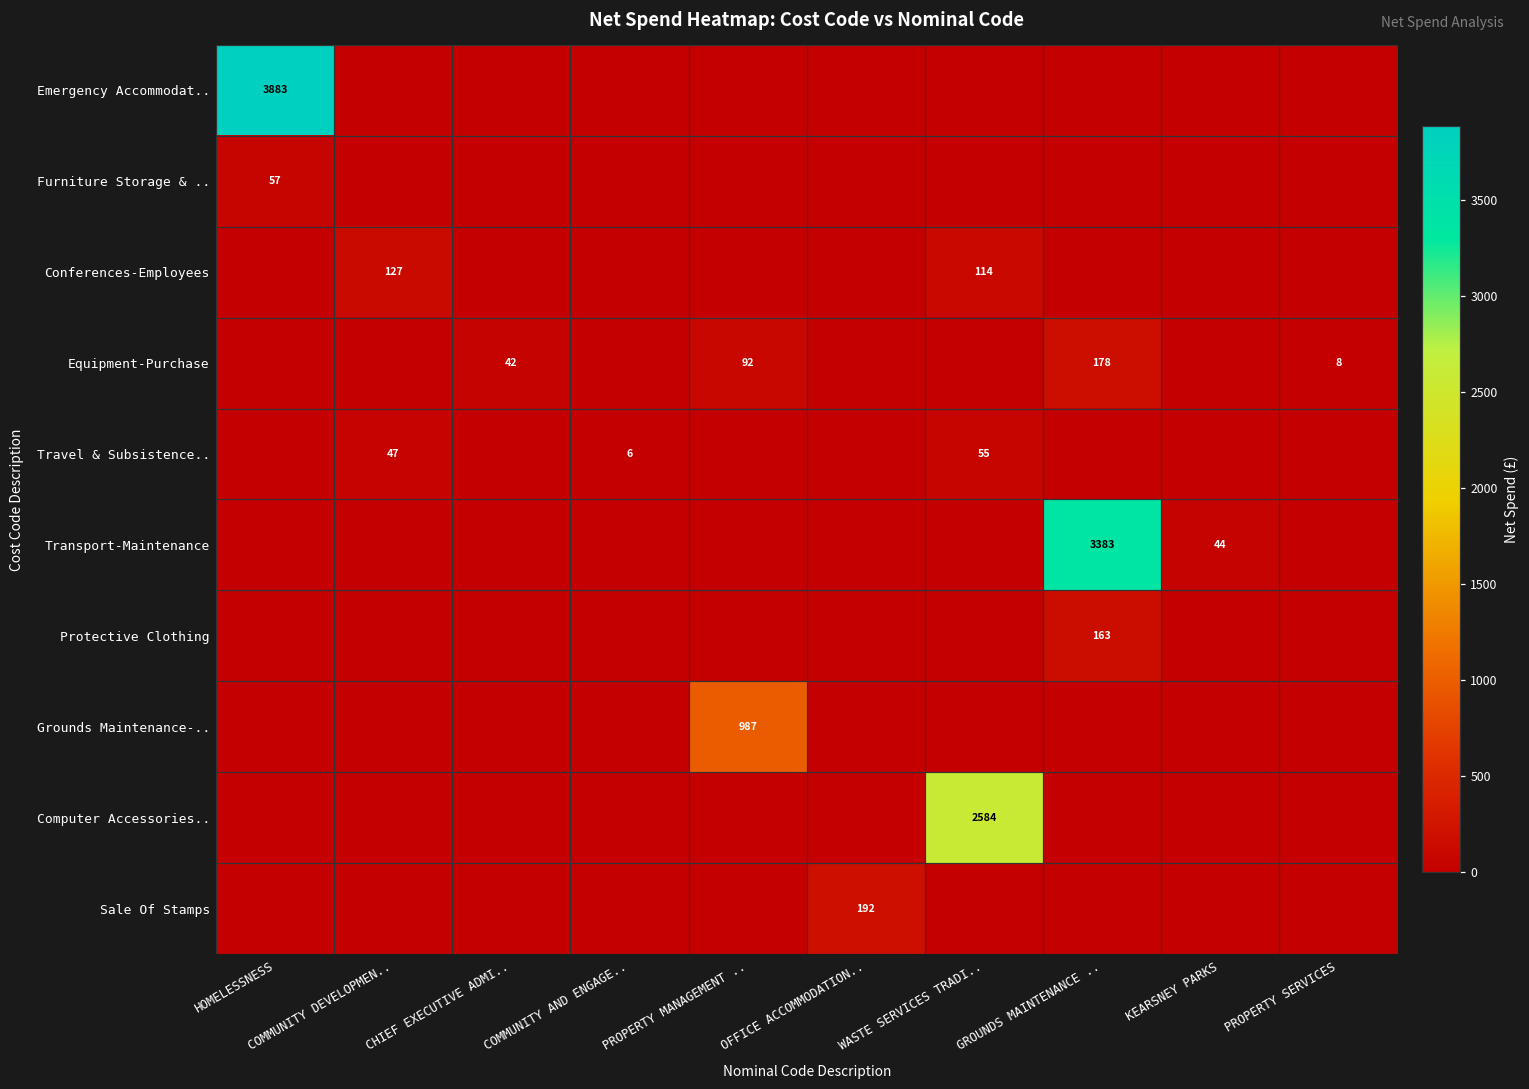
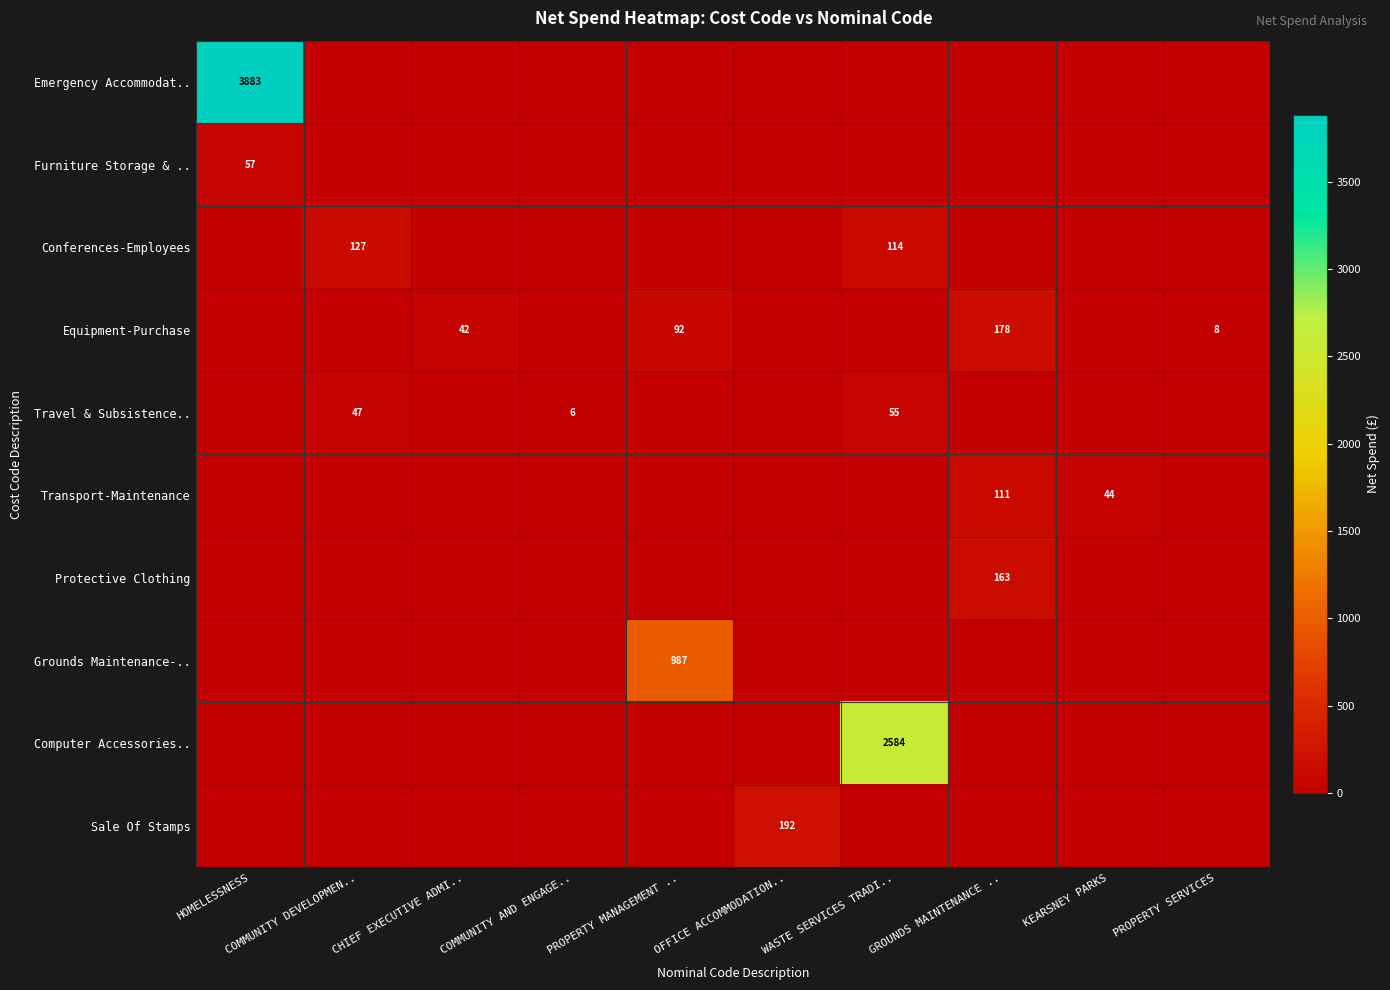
  {
    "Emergency Accommodat..": {
      "HOMELESSNESS": 3883
    },
    "Furniture Storage & ..": {
      "HOMELESSNESS": 57
    },
    "Conferences-Employees": {
      "COMMUNITY DEVELOPMEN..": 127,
      "WASTE SERVICES TRADI..": 114
    },
    "Equipment-Purchase": {
      "CHIEF EXECUTIVE ADMI..": 42,
      "PROPERTY MANAGEMENT ..": 92,
      "GROUNDS MAINTENANCE ..": 178,
      "PROPERTY SERVICES": 8
    },
    "Travel & Subsistence..": {
      "COMMUNITY DEVELOPMEN..": 47,
      "COMMUNITY AND ENGAGE..": 6,
      "WASTE SERVICES TRADI..": 55
    },
    "Transport-Maintenance": {
-     "GROUNDS MAINTENANCE ..": 3383,
+     "GROUNDS MAINTENANCE ..": 111,
      "KEARSNEY PARKS": 44
    },
    "Protective Clothing": {
      "GROUNDS MAINTENANCE ..": 163
    },
    "Grounds Maintenance-..": {
      "PROPERTY MANAGEMENT ..": 987
    },
    "Computer Accessories..": {
      "WASTE SERVICES TRADI..": 2584
    },
    "Sale Of Stamps": {
      "OFFICE ACCOMMODATION..": 192
    }
  }
